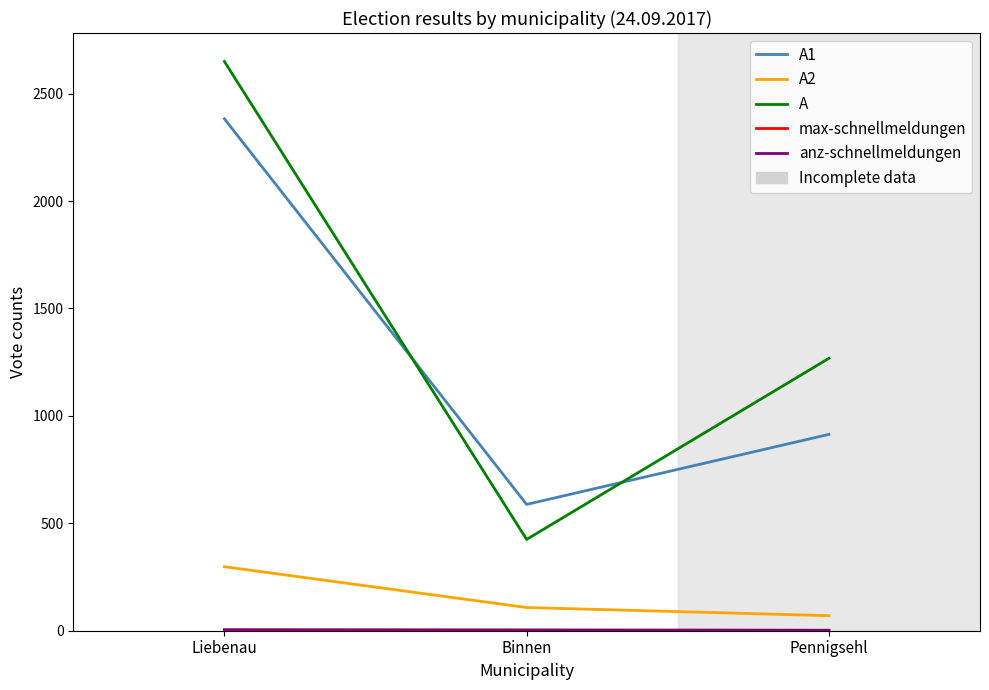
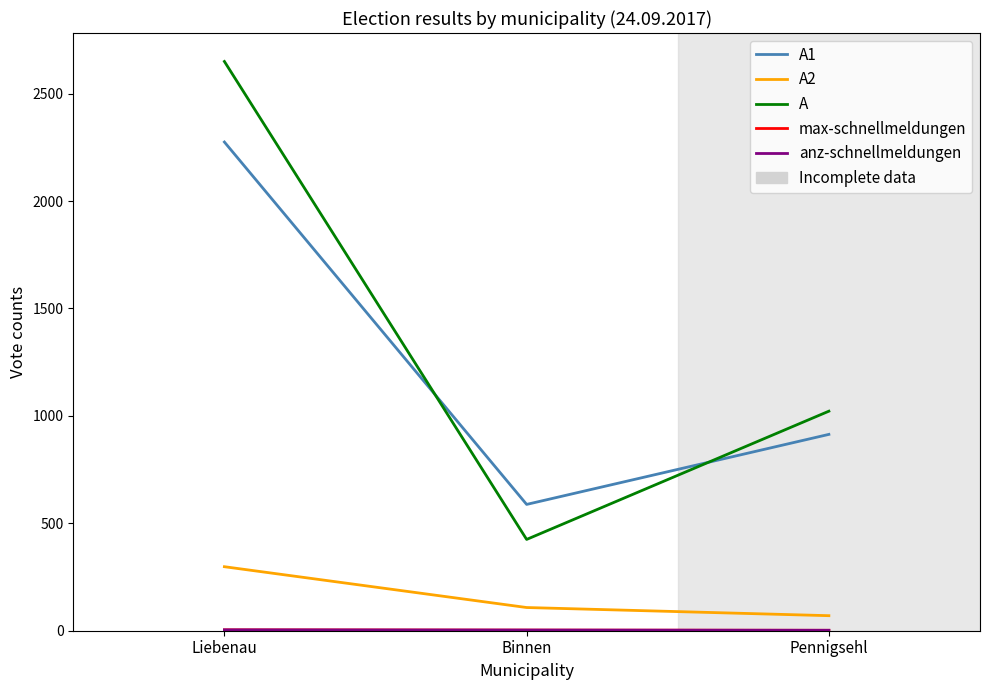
  {
    "A1": {
-     "Liebenau": 2380,
+     "Liebenau": 2280,
      "Binnen": 590,
      "Pennigsehl": 910
    },
    "A2": {
      "Liebenau": 300,
      "Binnen": 110,
      "Pennigsehl": 70
    },
    "A": {
      "Liebenau": 2650,
      "Binnen": 430,
-     "Pennigsehl": 1270
+     "Pennigsehl": 1020
    },
    "anz-schnellmeldungen": {
      "Liebenau": 0,
      "Binnen": 0,
      "Pennigsehl": 0
    }
  }
